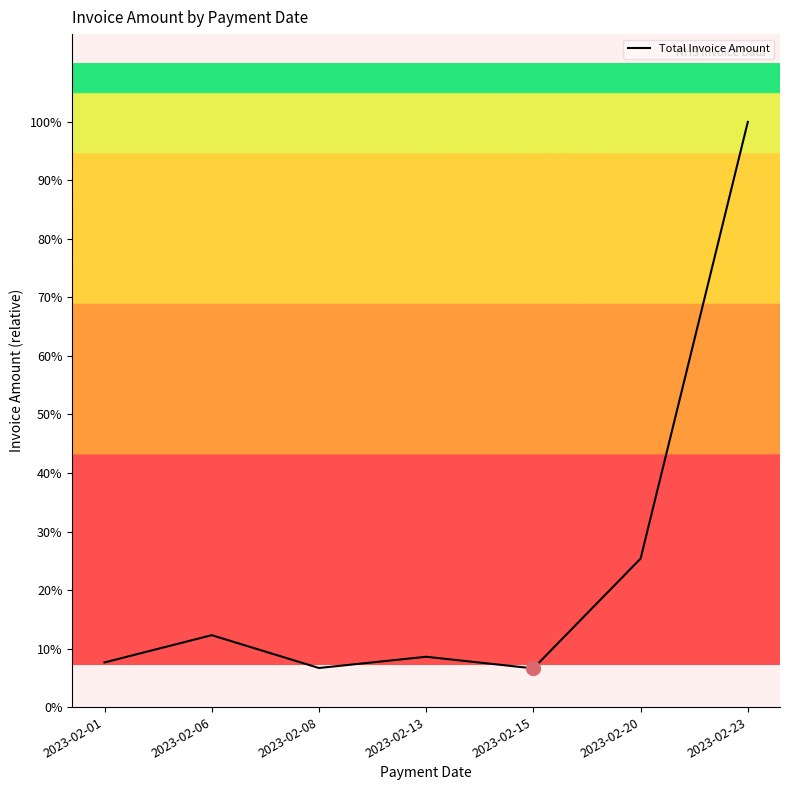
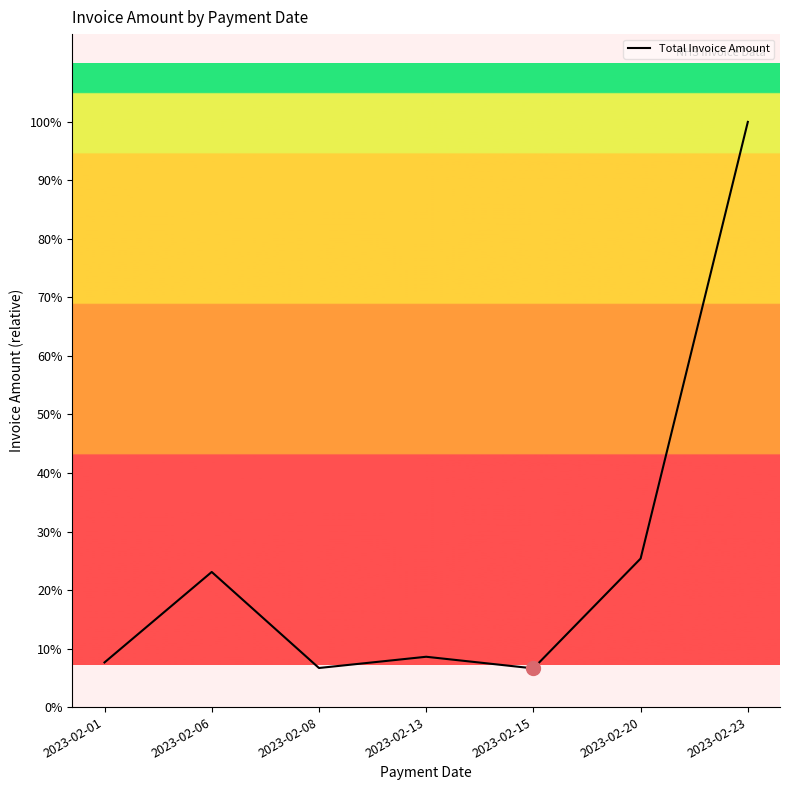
  {
    "Total Invoice Amount": {
      "2023-02-01": "8%",
-     "2023-02-06": "12%",
+     "2023-02-06": "23%",
      "2023-02-08": "7%",
      "2023-02-13": "9%",
      "2023-02-20": "25%",
      "2023-02-23": "100%"
    }
  }
